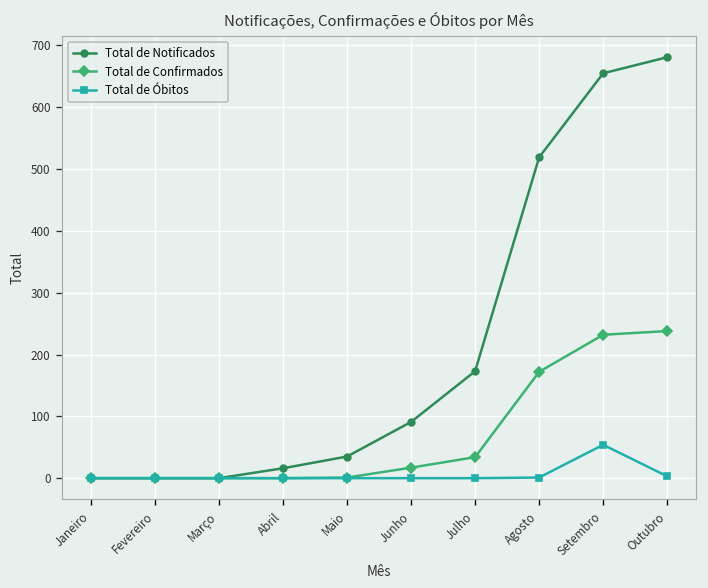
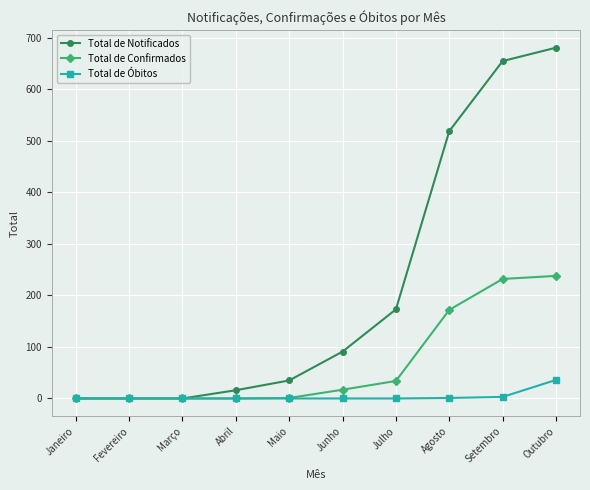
  {
    "Total de Óbitos": {
      "Junho": 0,
      "Julho": 0,
      "Agosto": 0,
-     "Setembro": 50,
-     "Outubro": 0
+     "Setembro": 0,
+     "Outubro": 40
    }
  }
